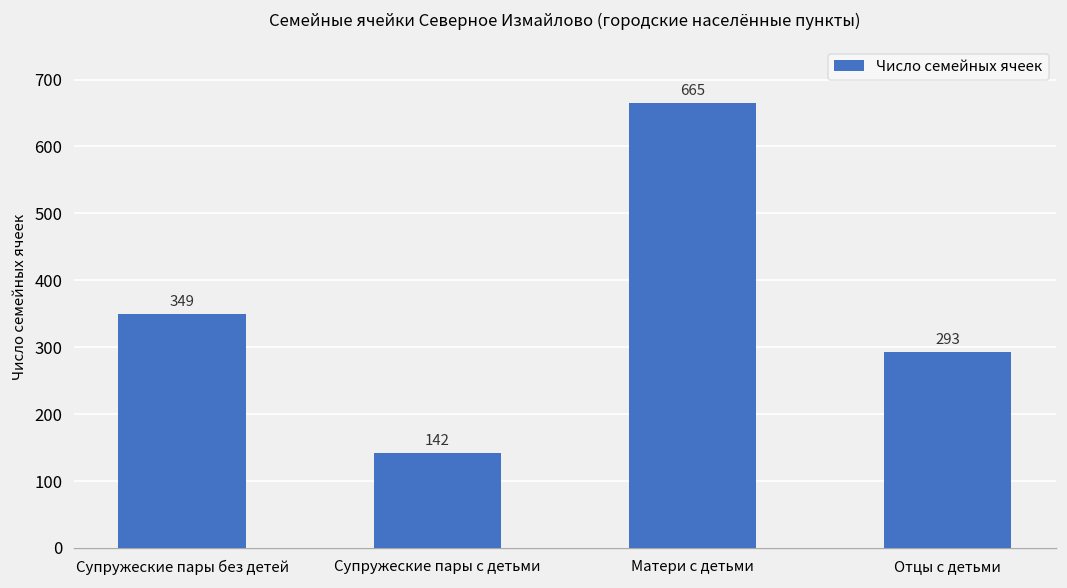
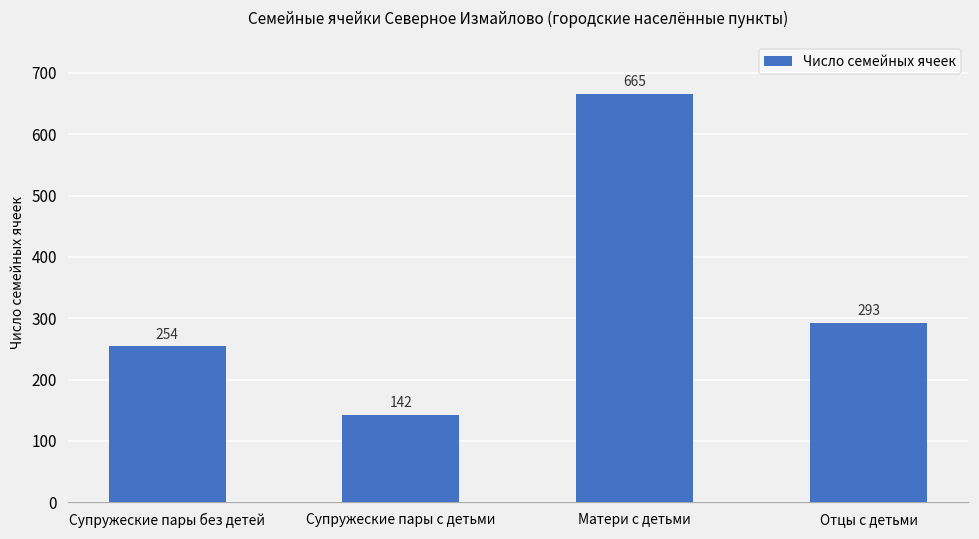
  {
-   "Супружеские пары без детей": 349,
+   "Супружеские пары без детей": 254,
    "Супружеские пары с детьми": 142,
    "Матери с детьми": 665,
    "Отцы с детьми": 293
  }
